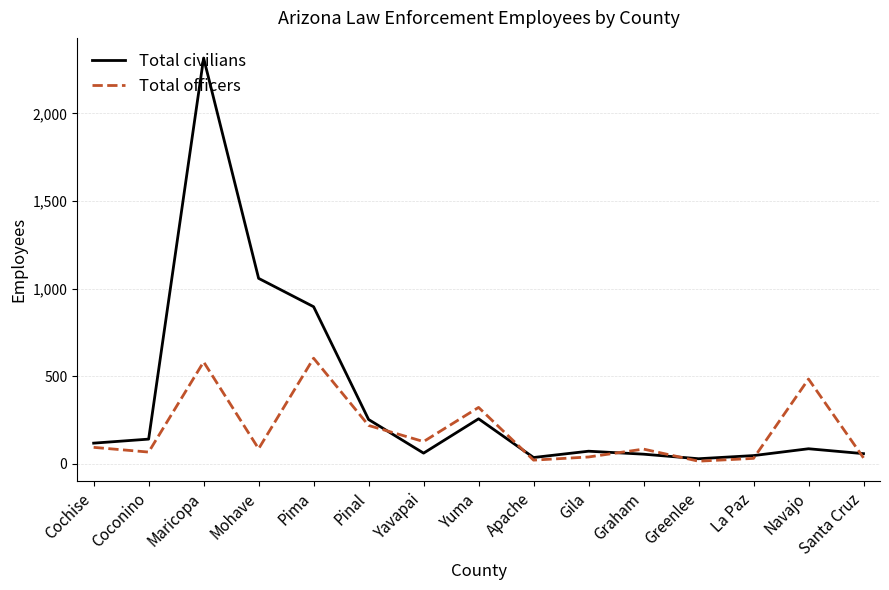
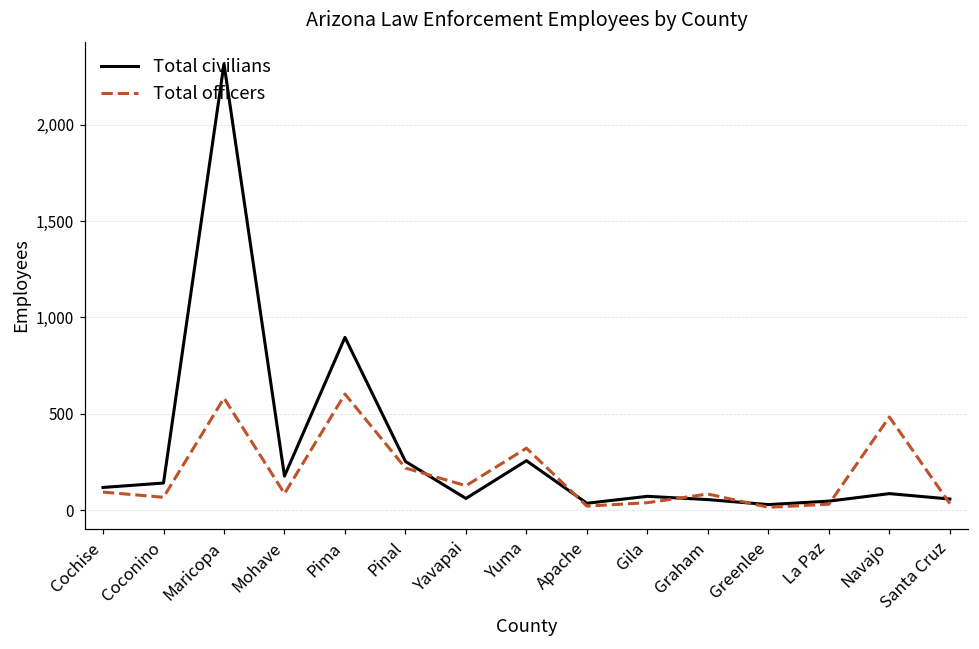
  {
    "Total civilians": {
      "Cochise": "120",
      "Coconino": "140",
      "Maricopa": "2,320",
-     "Mohave": "1,060",
+     "Mohave": "180",
      "Pima": "900",
      "Pinal": "250",
      "Yavapai": "60",
      "Yuma": "260",
      "Apache": "40",
      "Gila": "70",
      "Graham": "50",
      "La Paz": "50",
      "Navajo": "90",
      "Santa Cruz": "60"
    },
    "Total officers": {
      "Cochise": "90",
      "Coconino": "70",
      "Maricopa": "580",
      "Mohave": "90",
      "Pima": "600",
      "Pinal": "220",
      "Yavapai": "130",
      "Yuma": "320",
      "Apache": "20",
      "Gila": "40",
      "Graham": "80",
      "La Paz": "30",
      "Navajo": "480",
      "Santa Cruz": "30"
    }
  }
